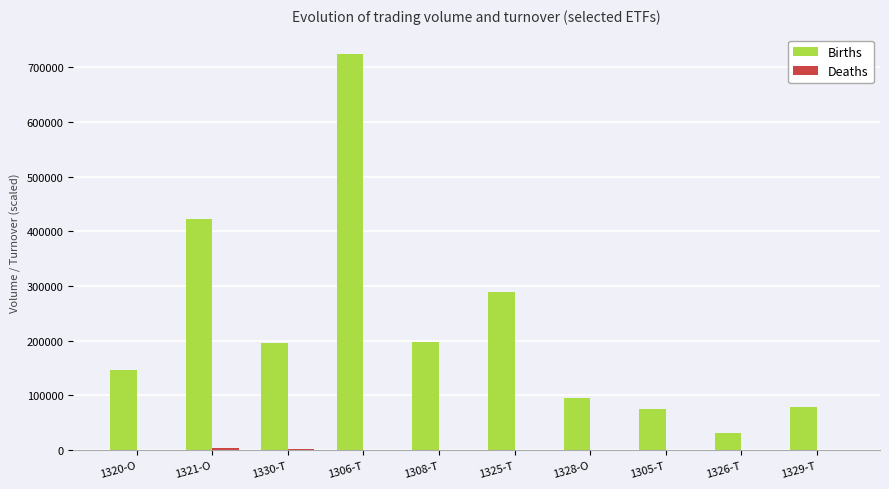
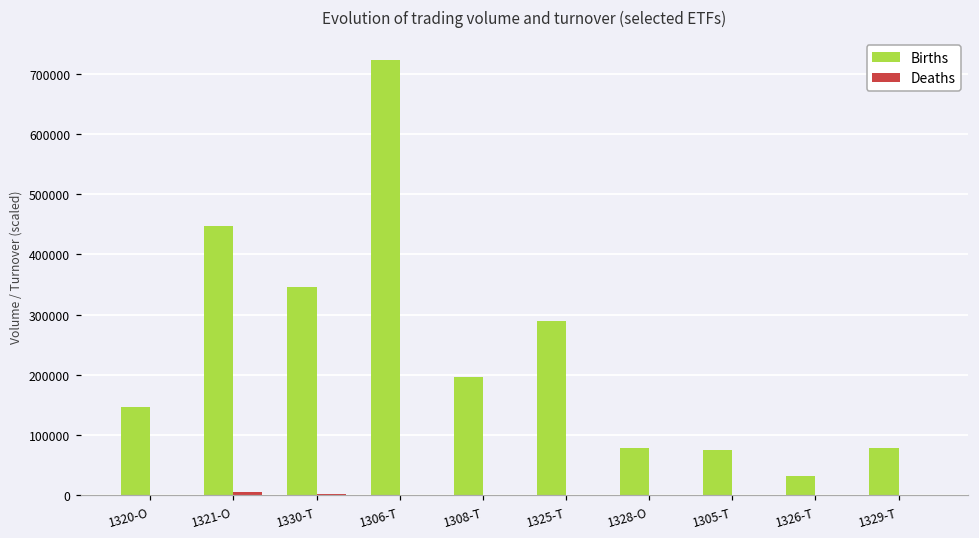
  {
    "Births": {
      "1320-O": 150000,
-     "1321-O": 420000,
-     "1330-T": 190000,
+     "1321-O": 450000,
+     "1330-T": 350000,
      "1306-T": 720000,
      "1308-T": 200000,
      "1325-T": 290000,
-     "1328-O": 100000,
+     "1328-O": 80000,
      "1305-T": 70000,
      "1326-T": 30000,
      "1329-T": 80000
    },
    "Deaths": {
      "1321-O": 0
    }
  }
